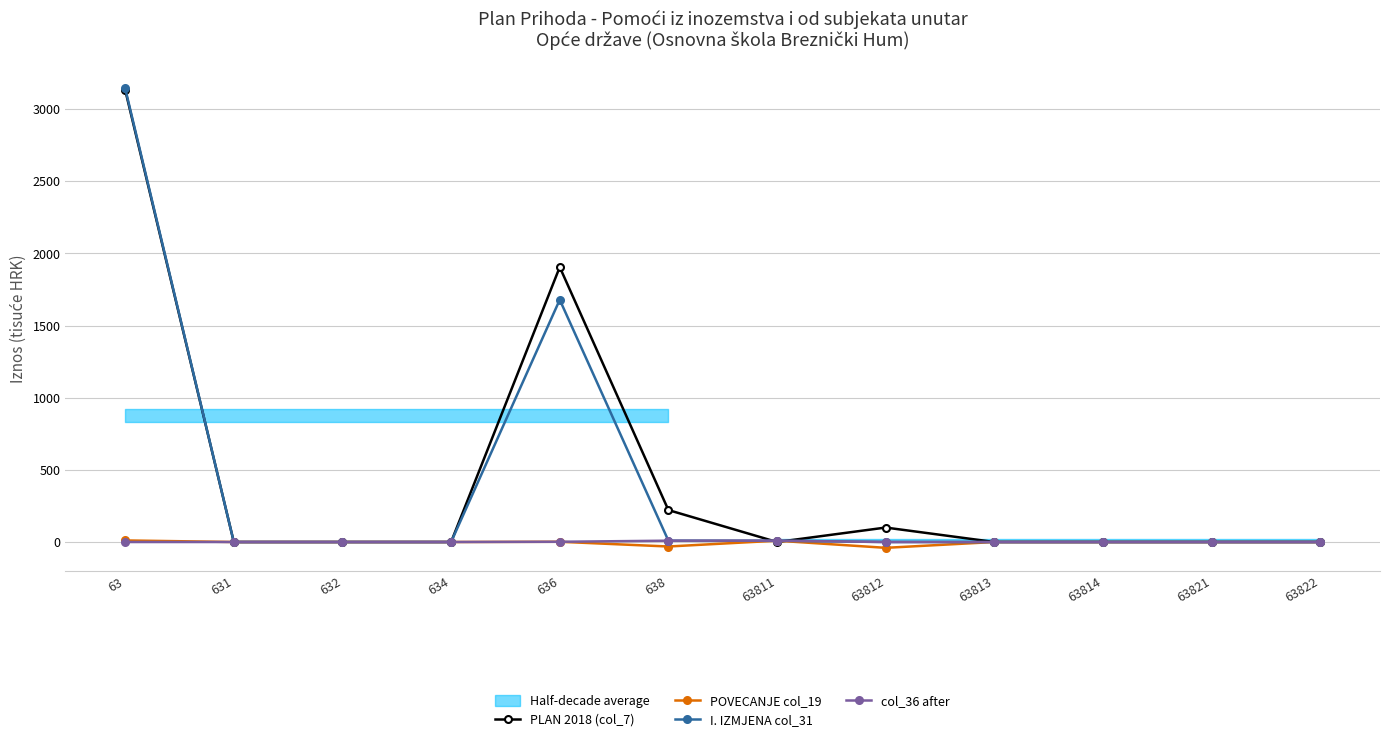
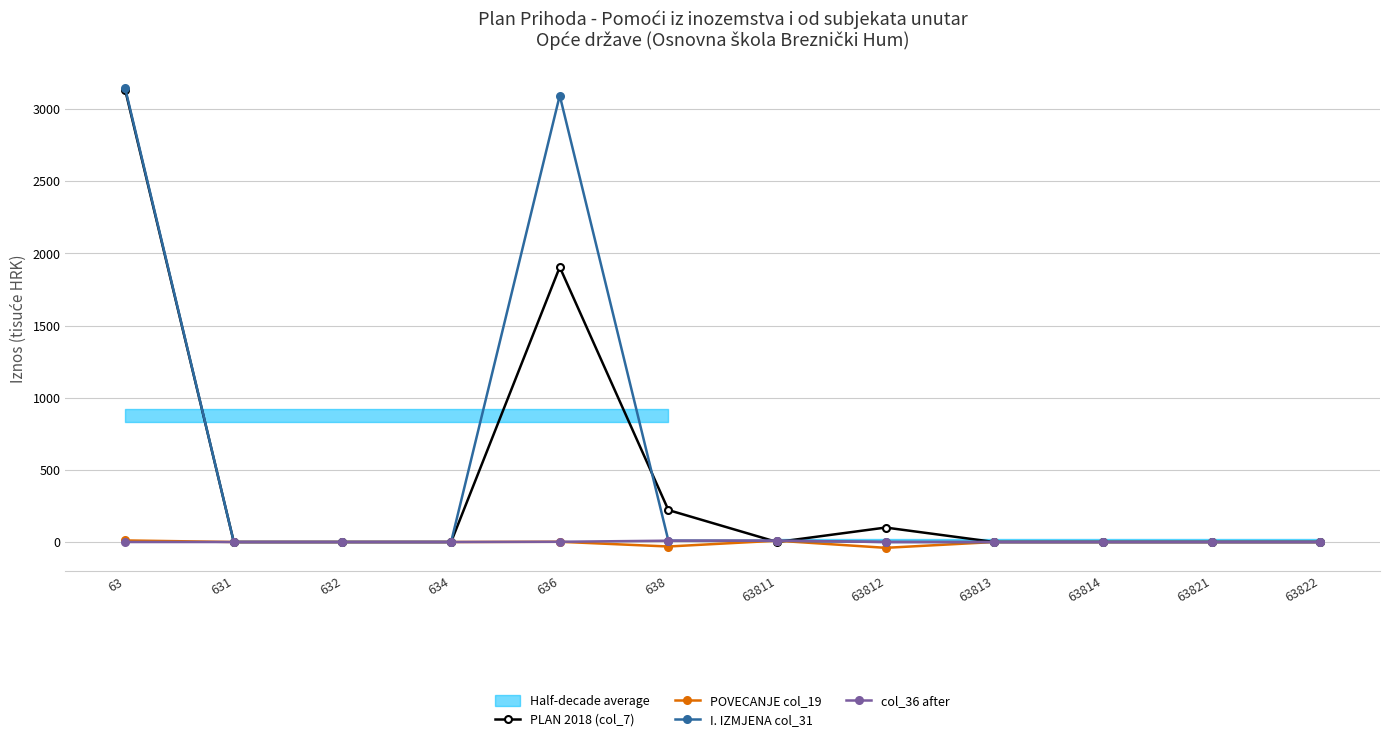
  {
    "PLAN 2018 (col_7)": {
      "636": 1910,
      "638": 220,
      "63812": 100
    },
    "POVECANJE col_19": {
      "638": -30,
      "63812": -40
    },
    "I. IZMJENA col_31": {
-     "636": 1680
+     "636": 3090
    }
  }
